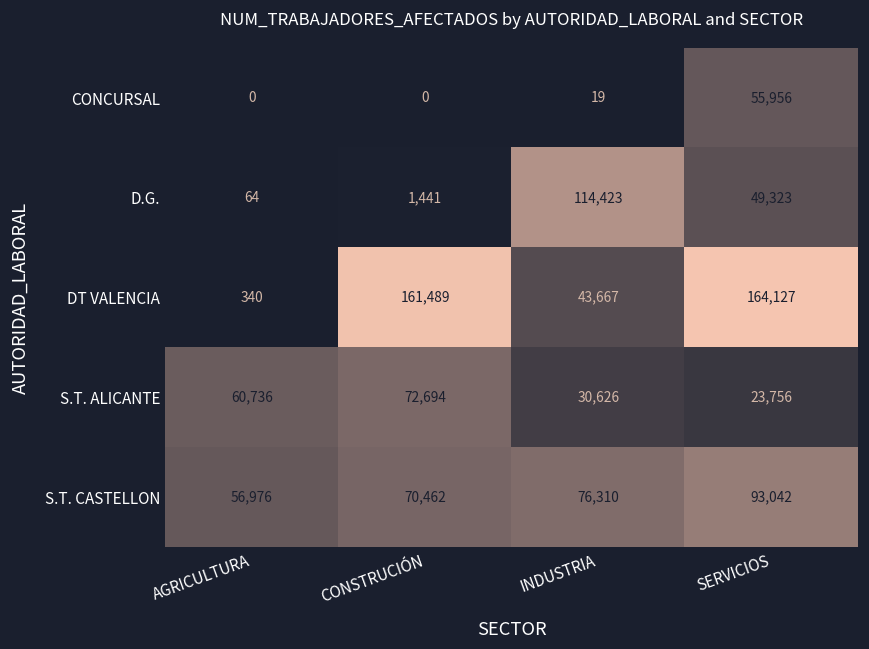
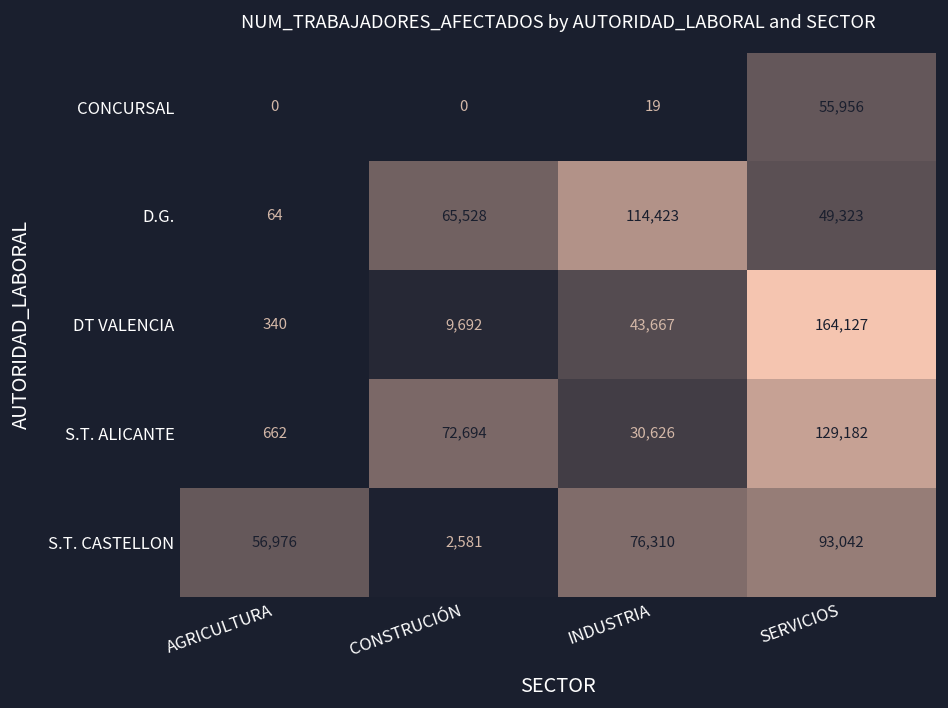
  {
    "CONCURSAL": {
      "AGRICULTURA": "0",
      "CONSTRUCIÓN": "0",
      "INDUSTRIA": "19",
      "SERVICIOS": "55,956"
    },
    "D.G.": {
      "AGRICULTURA": "64",
-     "CONSTRUCIÓN": "1,441",
+     "CONSTRUCIÓN": "65,528",
      "INDUSTRIA": "114,423",
      "SERVICIOS": "49,323"
    },
    "DT VALENCIA": {
      "AGRICULTURA": "340",
-     "CONSTRUCIÓN": "161,489",
+     "CONSTRUCIÓN": "9,692",
      "INDUSTRIA": "43,667",
      "SERVICIOS": "164,127"
    },
    "S.T. ALICANTE": {
-     "AGRICULTURA": "60,736",
+     "AGRICULTURA": "662",
      "CONSTRUCIÓN": "72,694",
      "INDUSTRIA": "30,626",
-     "SERVICIOS": "23,756"
+     "SERVICIOS": "129,182"
    },
    "S.T. CASTELLON": {
      "AGRICULTURA": "56,976",
-     "CONSTRUCIÓN": "70,462",
+     "CONSTRUCIÓN": "2,581",
      "INDUSTRIA": "76,310",
      "SERVICIOS": "93,042"
    }
  }
